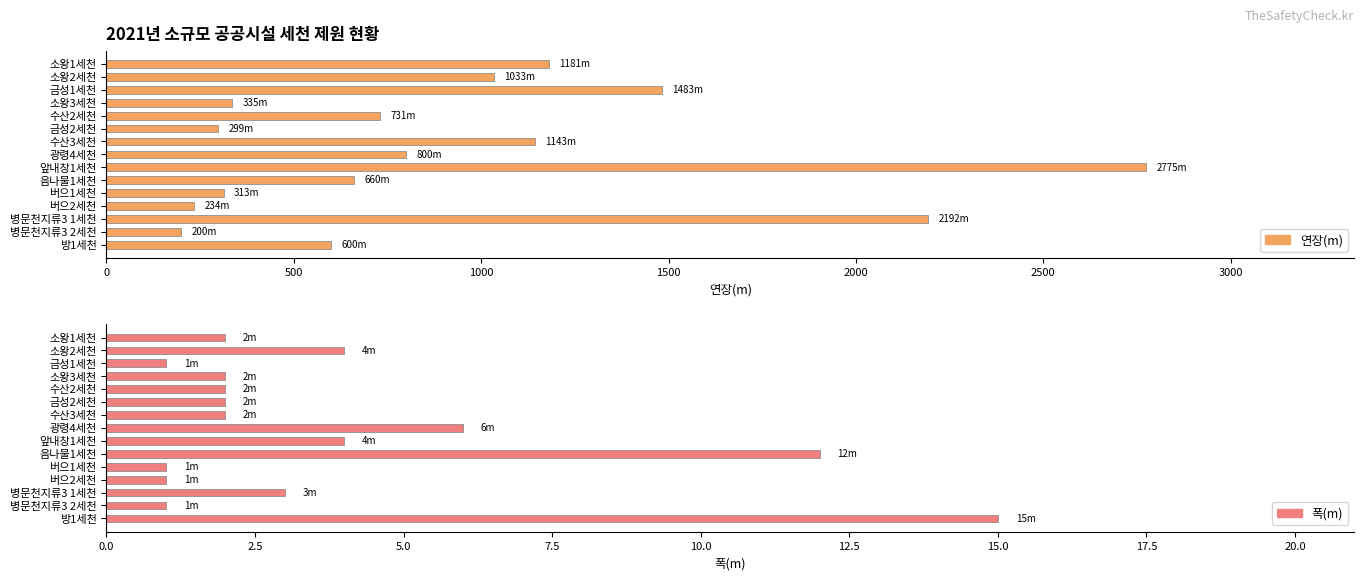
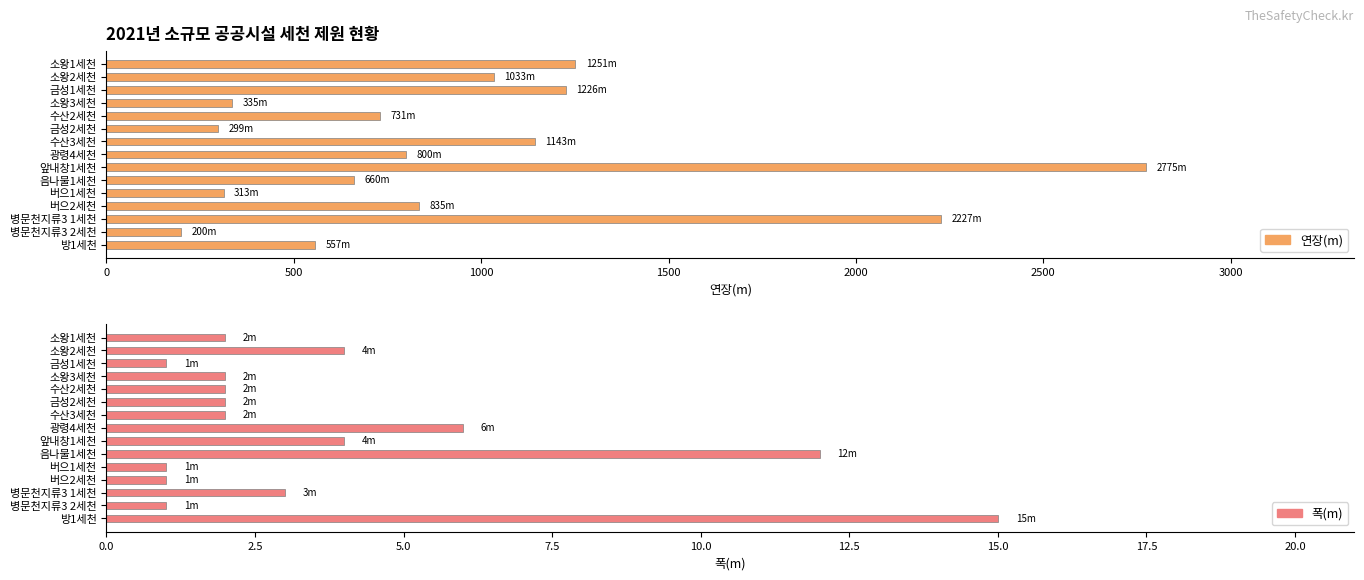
  {
    "2021년 소규모 공공시설 세천 제원 현황": {
-     "소왕1세천": "1181m",
+     "소왕1세천": "1251m",
      "소왕2세천": "1033m",
-     "금성1세천": "1483m",
+     "금성1세천": "1226m",
      "소왕3세천": "335m",
      "수산2세천": "731m",
      "금성2세천": "299m",
      "수산3세천": "1143m",
      "광령4세천": "800m",
      "앞내창1세천": "2775m",
      "음나물1세천": "660m",
      "버으1세천": "313m",
-     "버으2세천": "234m",
-     "병문천지류3 1세천": "2192m",
+     "버으2세천": "835m",
+     "병문천지류3 1세천": "2227m",
      "병문천지류3 2세천": "200m",
-     "방1세천": "600m"
+     "방1세천": "557m"
    }
  }
